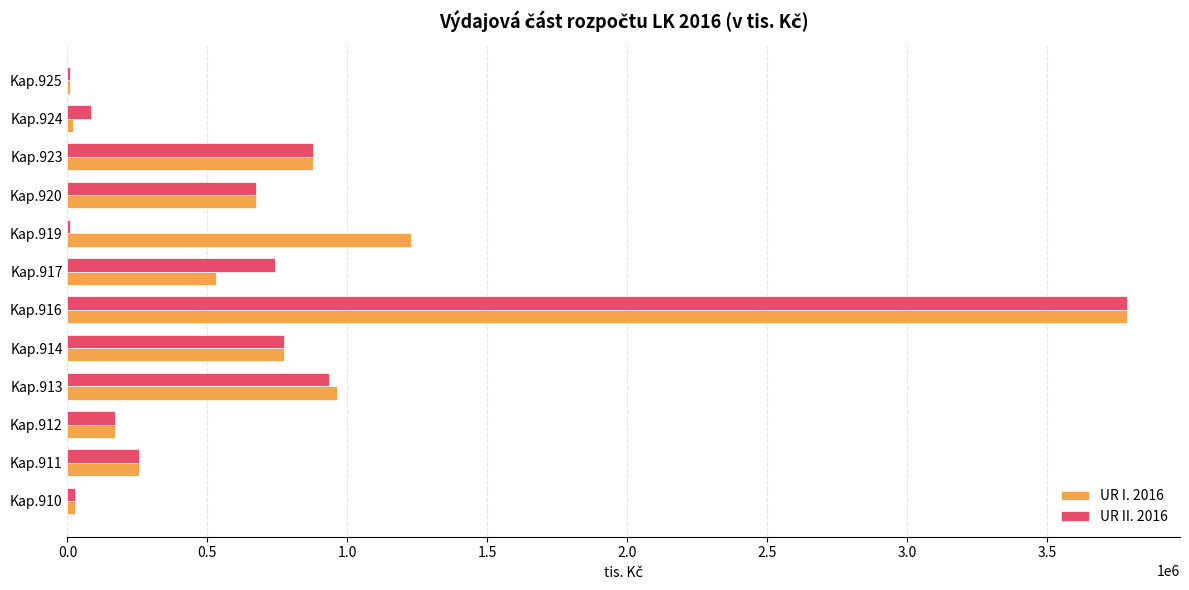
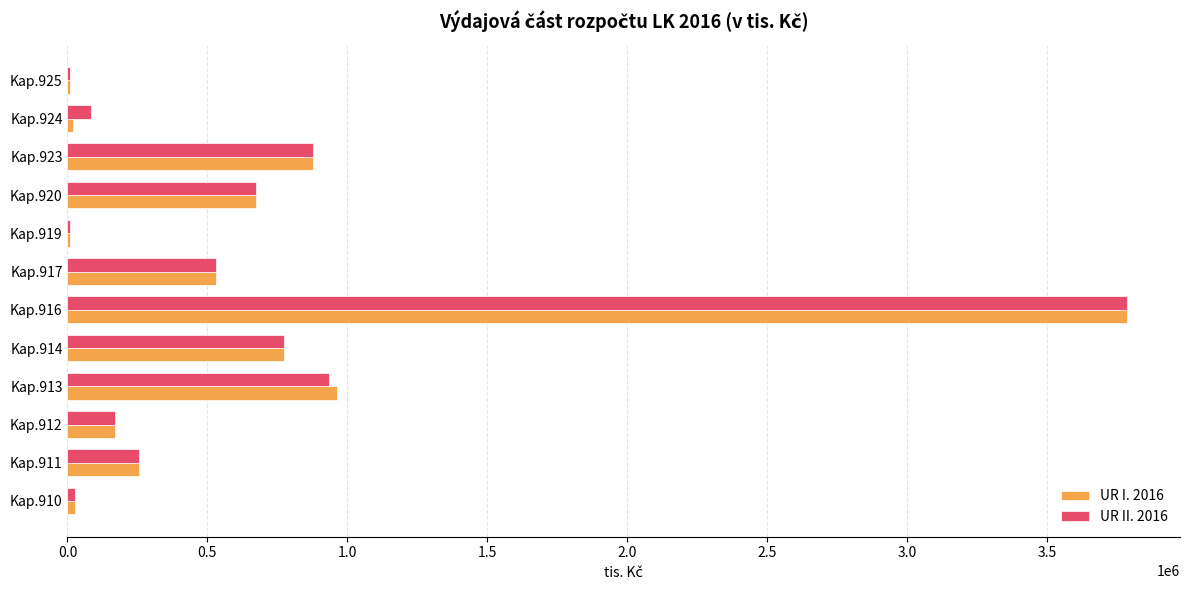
  {
    "UR I. 2016": {
      "Kap.924": 20000,
      "Kap.923": 880000,
      "Kap.920": 670000,
-     "Kap.919": 1230000,
+     "Kap.919": 10000,
      "Kap.917": 530000,
      "Kap.916": 3790000,
      "Kap.914": 770000,
      "Kap.913": 960000,
      "Kap.912": 170000,
      "Kap.911": 250000,
      "Kap.910": 30000
    },
    "UR II. 2016": {
      "Kap.924": 90000,
      "Kap.923": 880000,
      "Kap.920": 670000,
-     "Kap.917": 740000,
+     "Kap.917": 530000,
      "Kap.916": 3790000,
      "Kap.914": 770000,
      "Kap.913": 930000,
      "Kap.912": 170000,
      "Kap.911": 250000,
      "Kap.910": 30000
    }
  }
